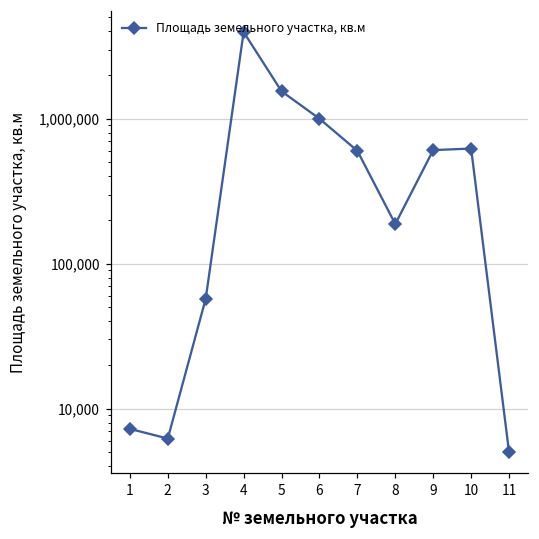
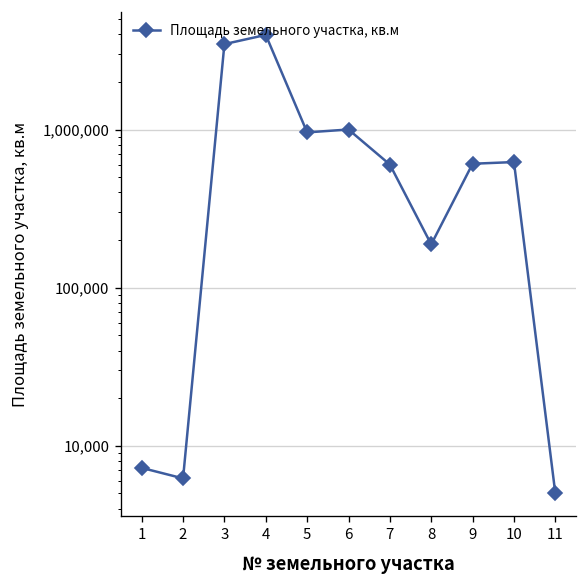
  {
    "1": "7,000",
    "2": "6,000",
-   "3": "60,000",
+   "3": "3,500,000",
    "4": "4,000,000",
-   "5": "1,500,000",
+   "5": "1,000,000",
    "6": "1,000,000",
    "7": "600,000",
    "8": "190,000",
    "9": "600,000",
    "10": "600,000",
    "11": "5,000"
  }
